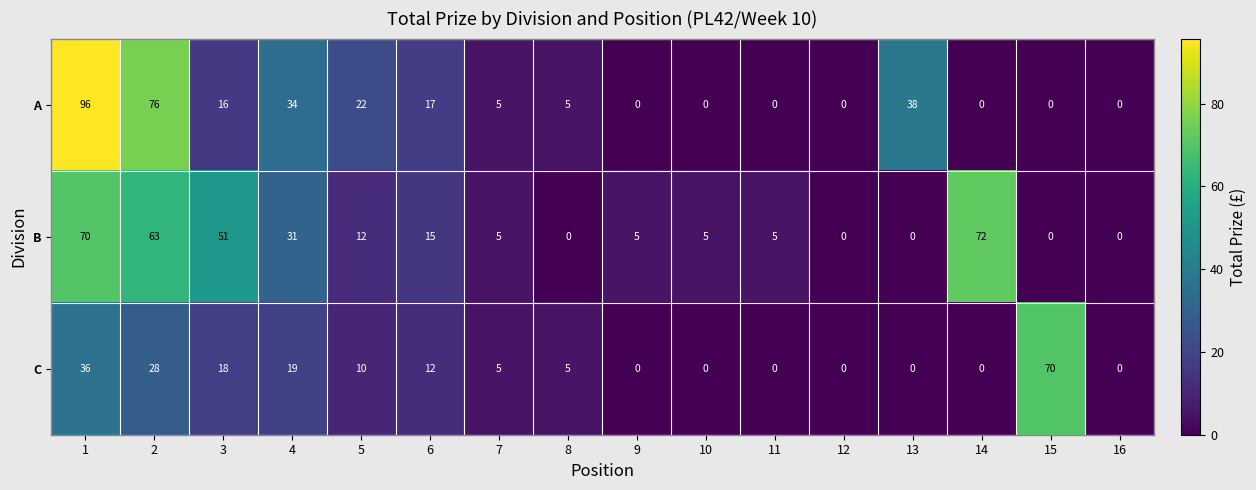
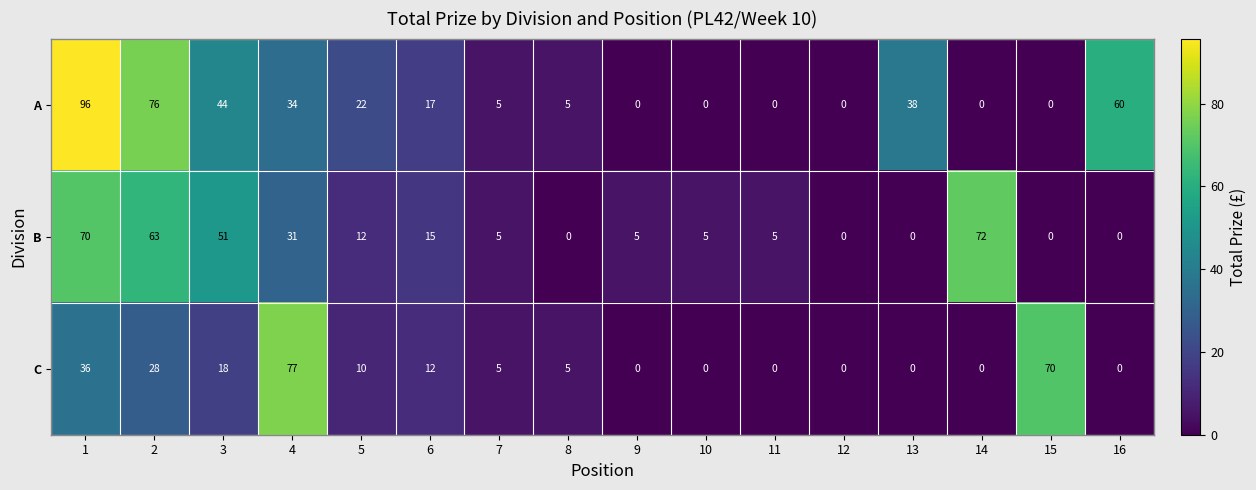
  {
    "A": {
      "1": 96,
      "2": 76,
-     "3": 16,
+     "3": 44,
      "4": 34,
      "5": 22,
      "6": 17,
      "7": 5,
      "8": 5,
      "9": 0,
      "10": 0,
      "11": 0,
      "12": 0,
      "13": 38,
      "14": 0,
      "15": 0,
-     "16": 0
+     "16": 60
    },
    "B": {
      "1": 70,
      "2": 63,
      "3": 51,
      "4": 31,
      "5": 12,
      "6": 15,
      "7": 5,
      "8": 0,
      "9": 5,
      "10": 5,
      "11": 5,
      "12": 0,
      "13": 0,
      "14": 72,
      "15": 0,
      "16": 0
    },
    "C": {
      "1": 36,
      "2": 28,
      "3": 18,
-     "4": 19,
+     "4": 77,
      "5": 10,
      "6": 12,
      "7": 5,
      "8": 5,
      "9": 0,
      "10": 0,
      "11": 0,
      "12": 0,
      "13": 0,
      "14": 0,
      "15": 70,
      "16": 0
    }
  }
